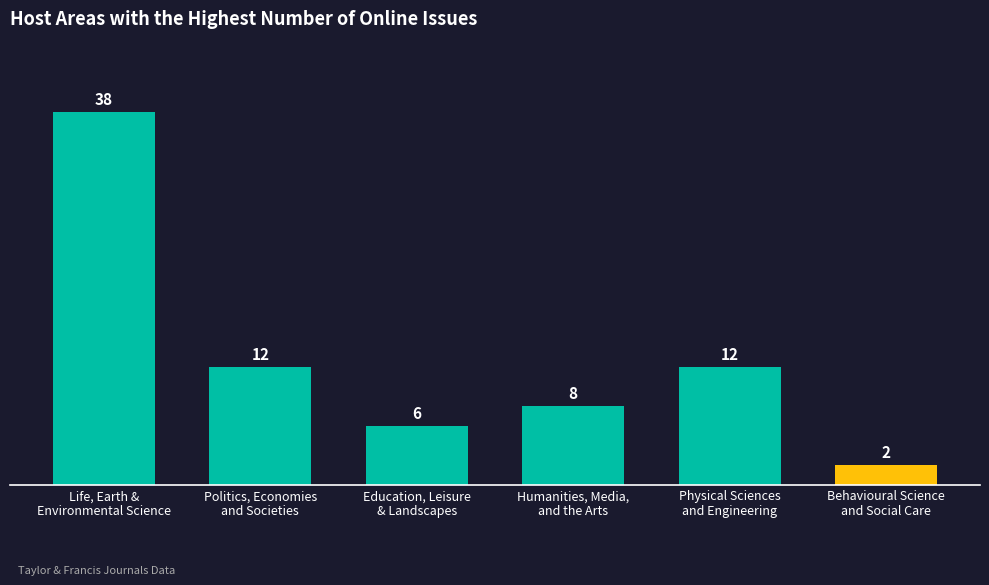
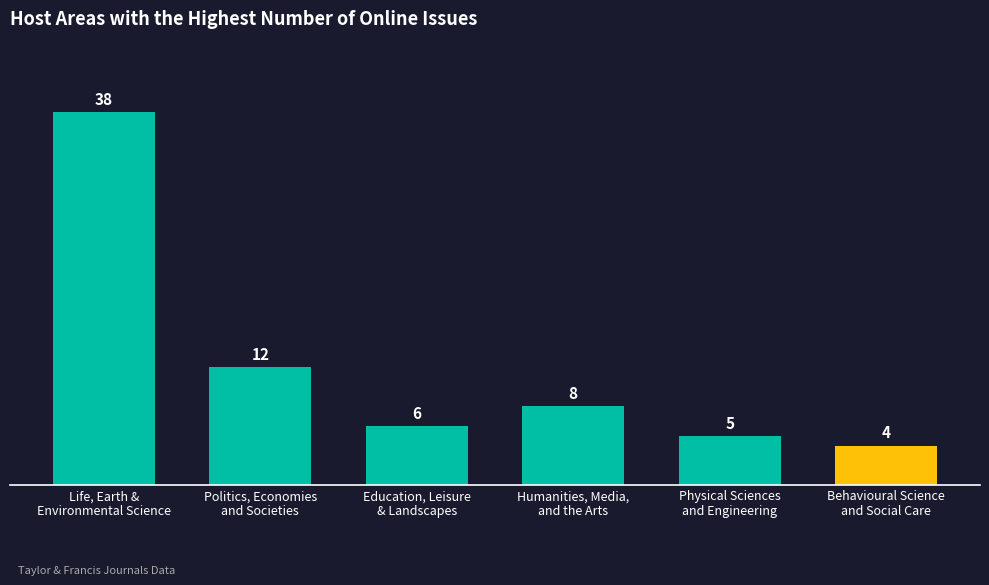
  {
    "Life, Earth & Environmental Science": 38,
    "Politics, Economies and Societies": 12,
    "Education, Leisure & Landscapes": 6,
    "Humanities, Media, and the Arts": 8,
-   "Physical Sciences and Engineering": 12,
-   "Behavioural Science and Social Care": 2
+   "Physical Sciences and Engineering": 5,
+   "Behavioural Science and Social Care": 4
  }
